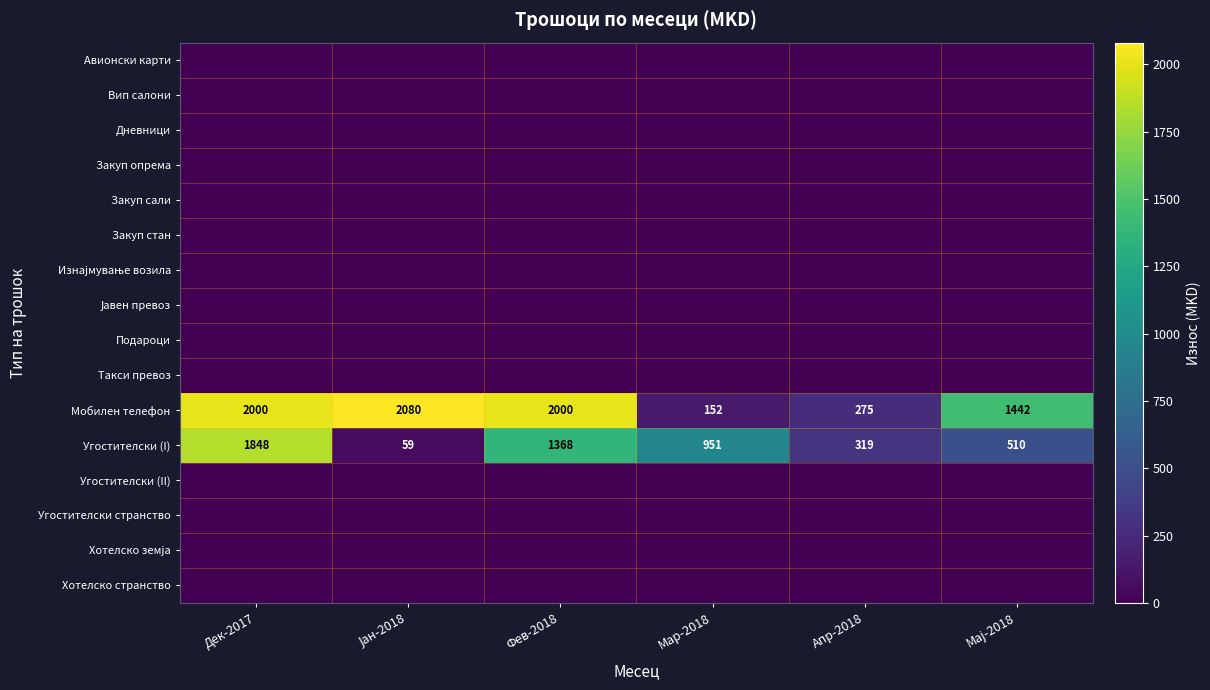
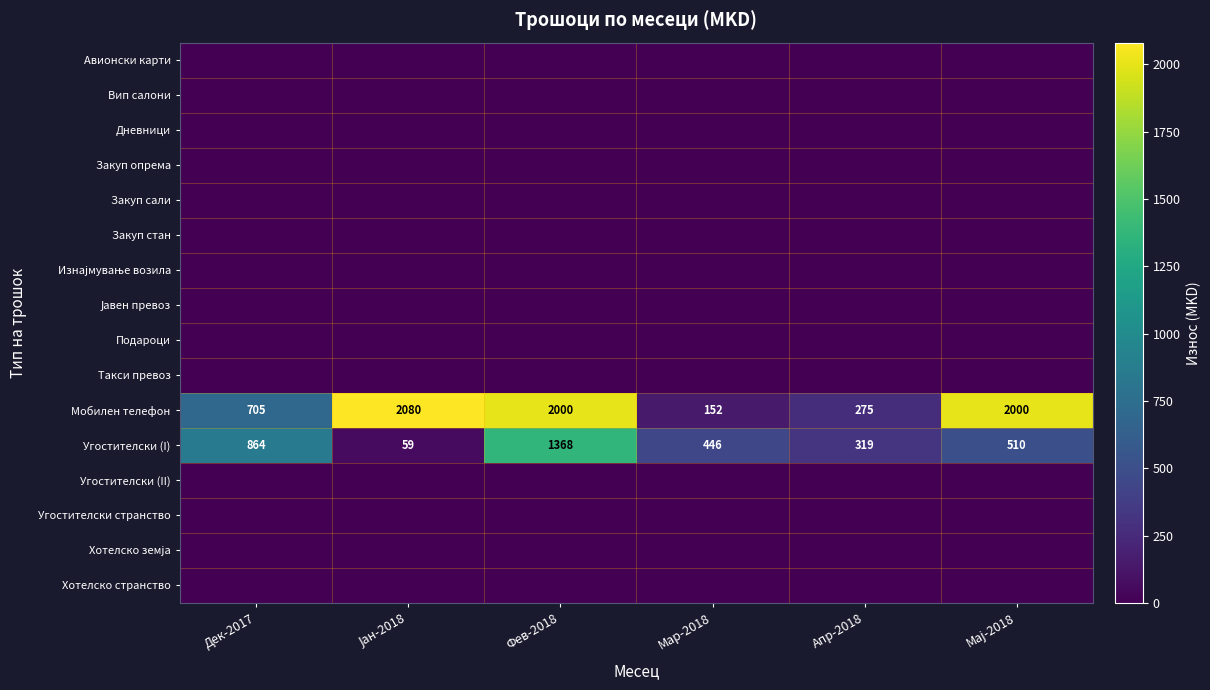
  {
    "Мобилен телефон": {
-     "Дек-2017": 2000,
+     "Дек-2017": 705,
      "Јан-2018": 2080,
      "Фев-2018": 2000,
      "Мар-2018": 152,
      "Апр-2018": 275,
-     "Мај-2018": 1442
+     "Мај-2018": 2000
    },
    "Угостителски (I)": {
-     "Дек-2017": 1848,
+     "Дек-2017": 864,
      "Јан-2018": 59,
      "Фев-2018": 1368,
-     "Мар-2018": 951,
+     "Мар-2018": 446,
      "Апр-2018": 319,
      "Мај-2018": 510
    }
  }
